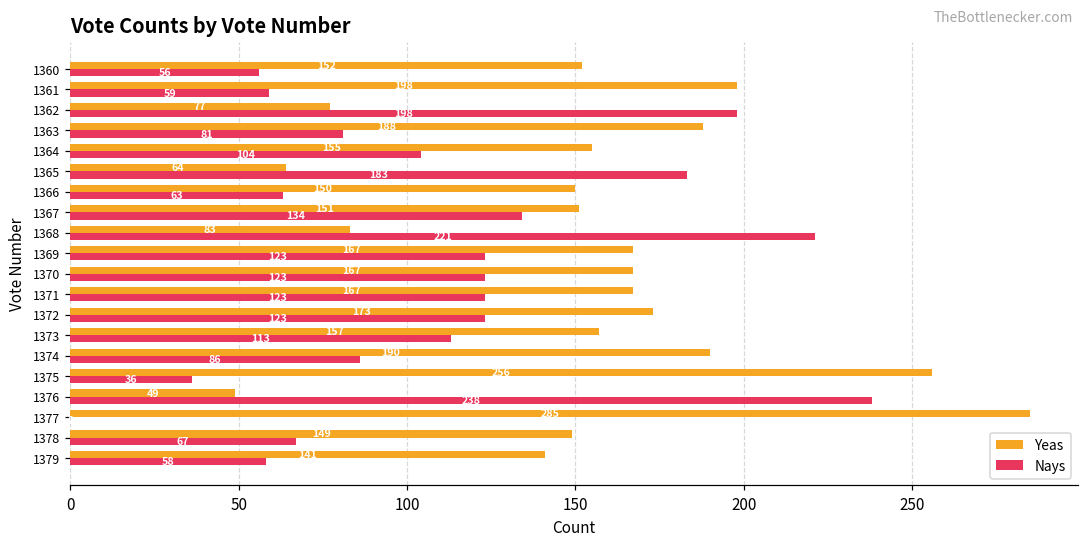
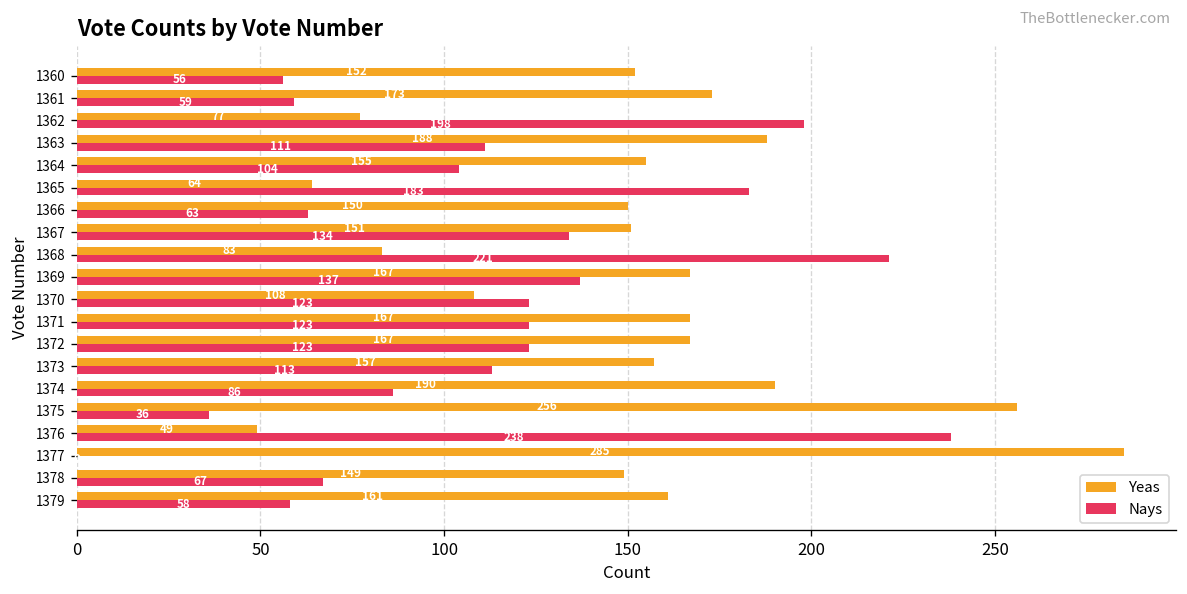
  {
    "Yeas": {
-     "1361": 198,
+     "1361": 173,
      "1362": 77,
      "1364": 155,
      "1365": 64,
      "1366": 150,
      "1367": 151,
      "1368": 83,
      "1369": 167,
-     "1370": 167,
+     "1370": 108,
      "1371": 167,
-     "1372": 173,
+     "1372": 167,
      "1373": 157,
      "1374": 190,
      "1376": 49,
      "1377": 285,
-     "1379": 141
+     "1379": 161
    },
    "Nays": {
      "1360": 56,
      "1361": 59,
      "1362": 198,
-     "1363": 81,
+     "1363": 111,
      "1364": 104,
      "1365": 183,
      "1366": 63,
      "1367": 134,
      "1368": 221,
-     "1369": 123,
+     "1369": 137,
      "1370": 123,
      "1371": 123,
      "1372": 123,
      "1373": 113,
      "1374": 86,
      "1375": 36,
      "1376": 238,
      "1378": 67,
      "1379": 58
    }
  }
